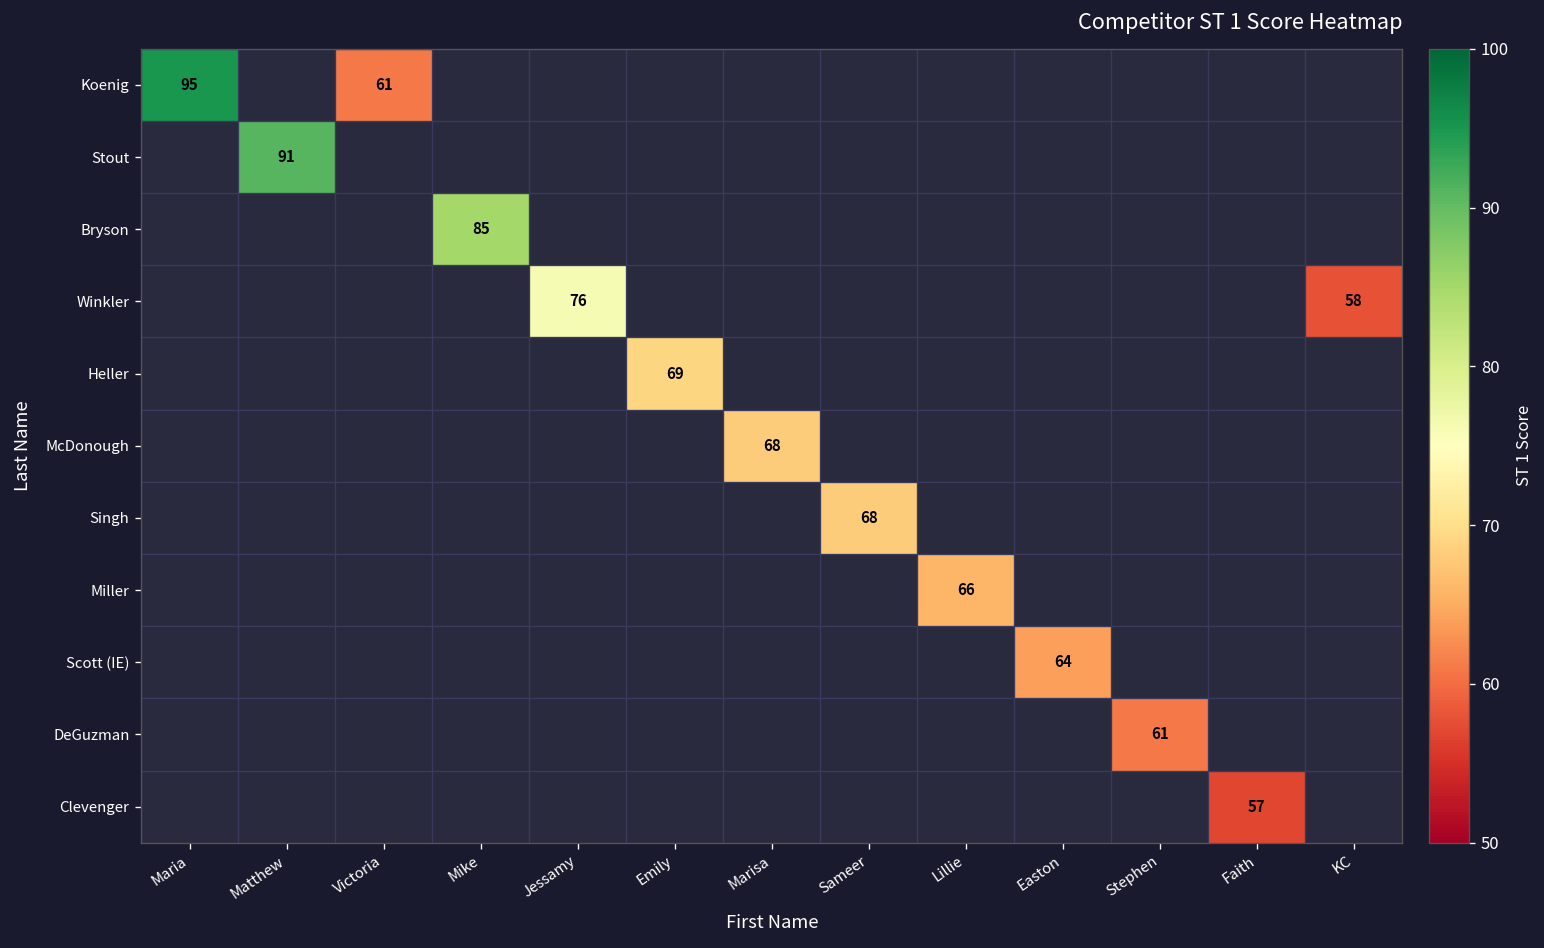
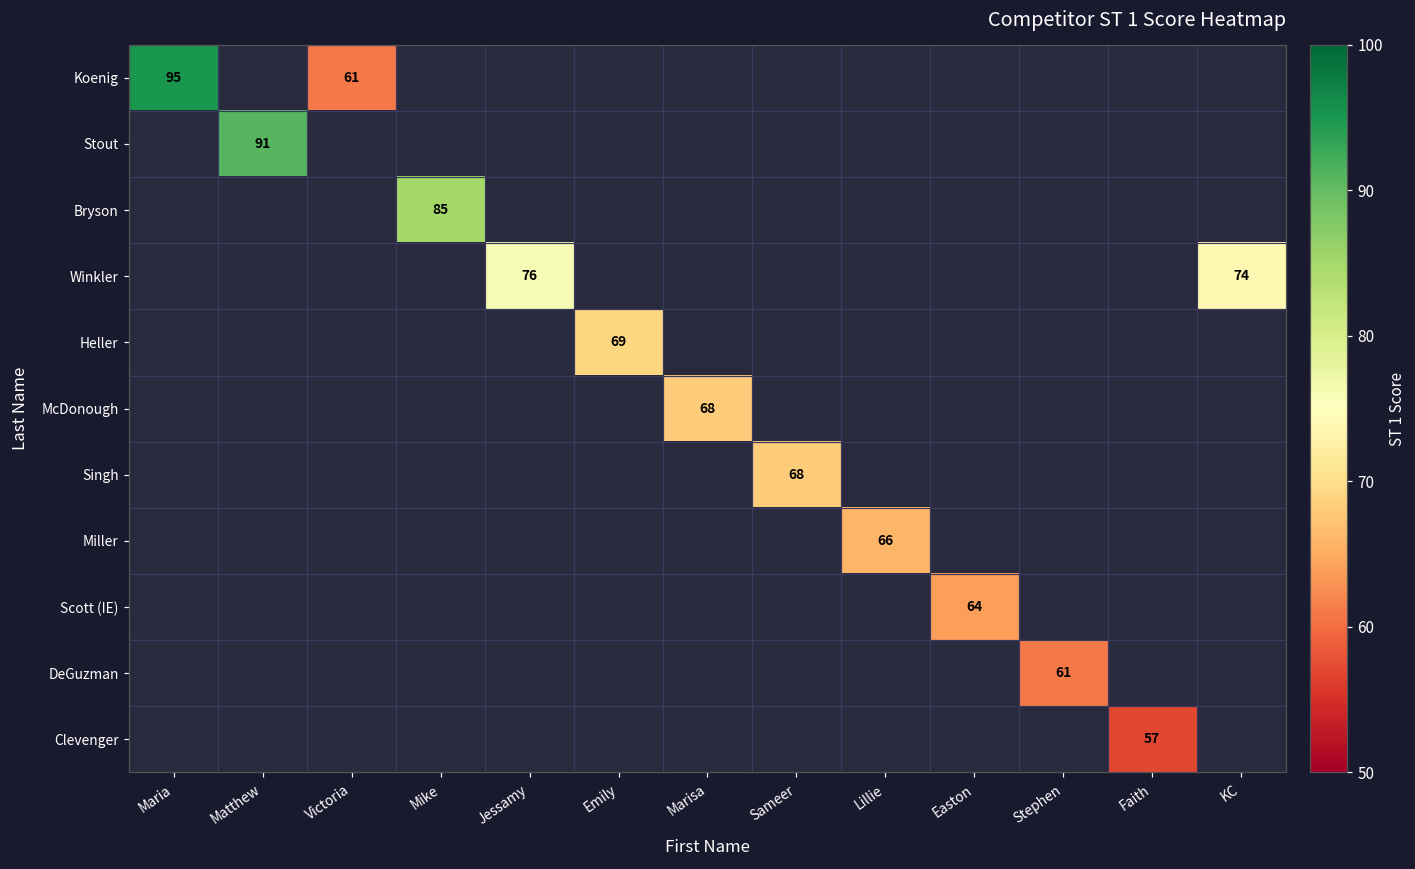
  {
    "Koenig": {
      "Maria": 95,
      "Victoria": 61
    },
    "Stout": {
      "Matthew": 91
    },
    "Bryson": {
      "Mike": 85
    },
    "Winkler": {
      "Jessamy": 76,
-     "KC": 58
+     "KC": 74
    },
    "Heller": {
      "Emily": 69
    },
    "McDonough": {
      "Marisa": 68
    },
    "Singh": {
      "Sameer": 68
    },
    "Miller": {
      "Lillie": 66
    },
    "Scott (IE)": {
      "Easton": 64
    },
    "DeGuzman": {
      "Stephen": 61
    },
    "Clevenger": {
      "Faith": 57
    }
  }
